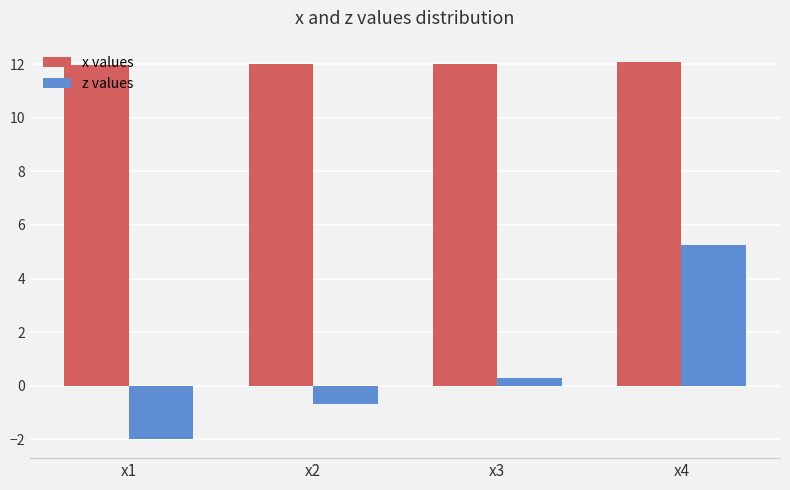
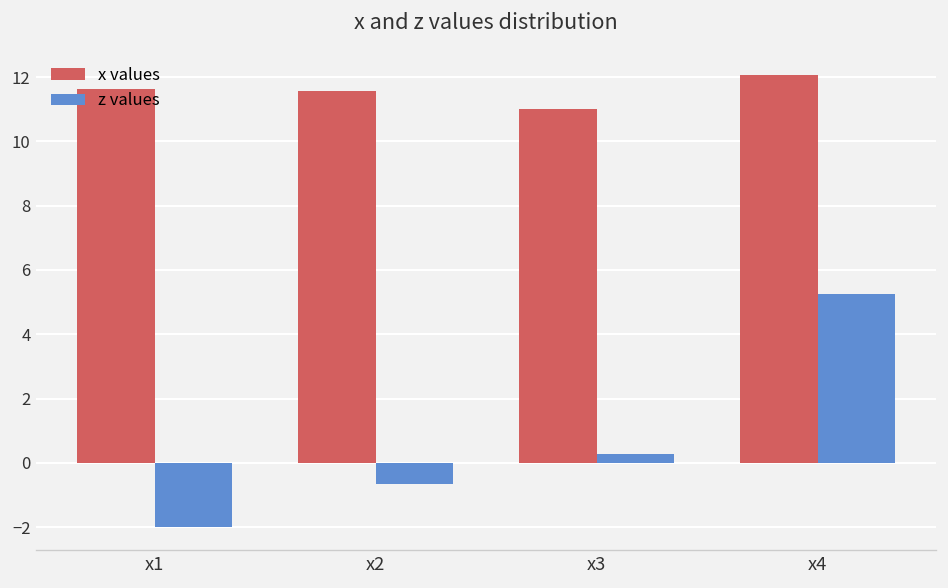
  {
    "x values": {
-     "x1": 12.0,
-     "x2": 12.0,
-     "x3": 12.0,
+     "x1": 11.6,
+     "x2": 11.6,
+     "x3": 11.0,
      "x4": 12.1
    },
    "z values": {
      "x1": -2.0,
      "x2": -0.7,
      "x3": 0.3,
      "x4": 5.3
    }
  }
